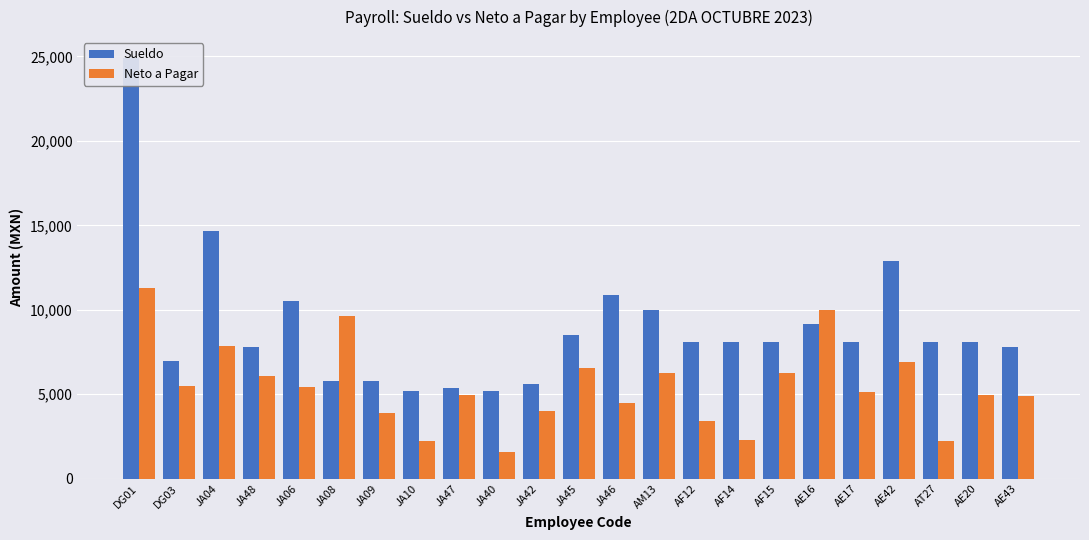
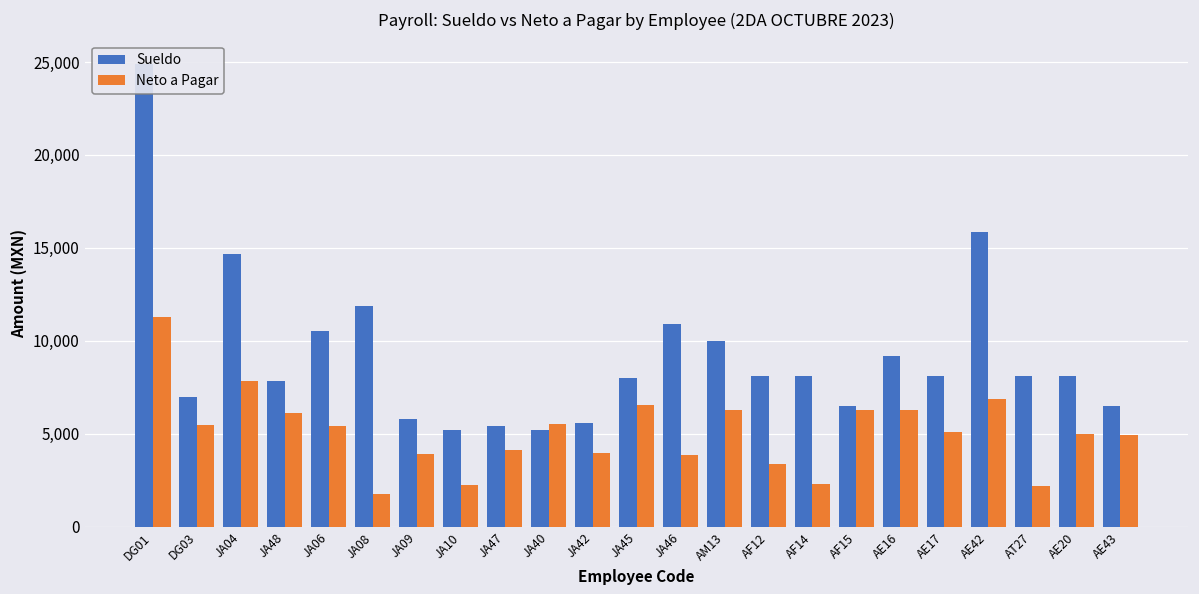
  {
    "Sueldo": {
      "DG03": "7,000",
      "JA04": "14,700",
      "JA48": "7,800",
      "JA06": "10,500",
-     "JA08": "5,800",
+     "JA08": "11,900",
      "JA09": "5,800",
      "JA10": "5,200",
      "JA47": "5,400",
      "JA40": "5,200",
      "JA42": "5,600",
-     "JA45": "8,500",
+     "JA45": "8,000",
      "JA46": "10,900",
      "AM13": "10,000",
      "AF12": "8,100",
      "AF14": "8,100",
-     "AF15": "8,100",
+     "AF15": "6,500",
      "AE16": "9,200",
      "AE17": "8,100",
-     "AE42": "12,900",
+     "AE42": "15,900",
      "AT27": "8,100",
      "AE20": "8,100",
-     "AE43": "7,800"
+     "AE43": "6,500"
    },
    "Neto a Pagar": {
      "DG01": "11,300",
      "DG03": "5,500",
      "JA04": "7,800",
      "JA48": "6,100",
      "JA06": "5,400",
-     "JA08": "9,600",
+     "JA08": "1,700",
      "JA09": "3,900",
      "JA10": "2,300",
-     "JA47": "5,000",
-     "JA40": "1,600",
+     "JA47": "4,100",
+     "JA40": "5,500",
      "JA42": "4,000",
      "JA45": "6,500",
-     "JA46": "4,500",
+     "JA46": "3,800",
      "AM13": "6,300",
      "AF12": "3,400",
      "AF14": "2,300",
      "AF15": "6,300",
-     "AE16": "10,000",
+     "AE16": "6,300",
      "AE17": "5,100",
      "AE42": "6,900",
      "AT27": "2,200",
      "AE20": "5,000",
      "AE43": "4,900"
    }
  }
